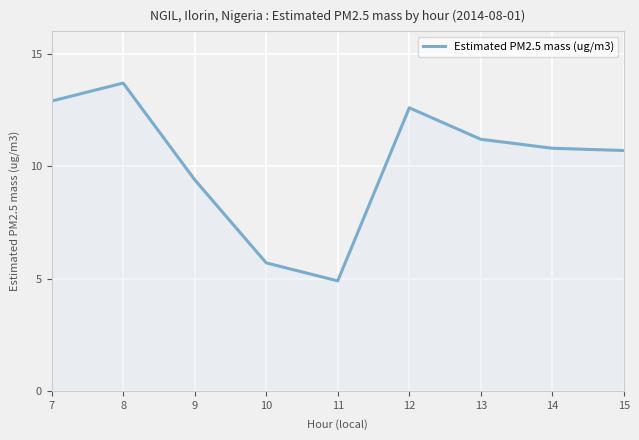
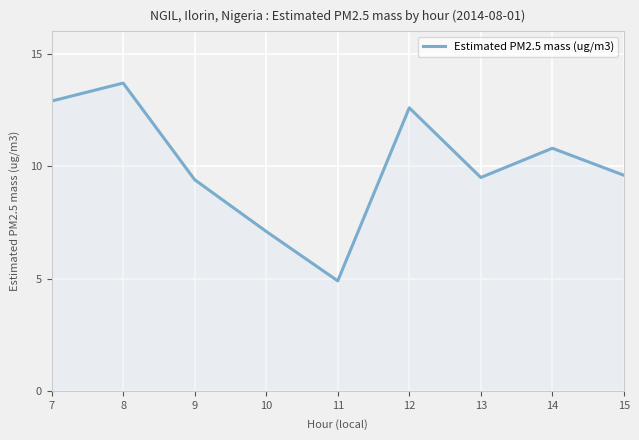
  {
    "7": 12.9,
    "8": 13.7,
    "9": 9.4,
-   "10": 5.7,
+   "10": 7.1,
    "11": 4.9,
    "12": 12.6,
-   "13": 11.2,
+   "13": 9.5,
    "14": 10.8,
-   "15": 10.7
+   "15": 9.6
  }
